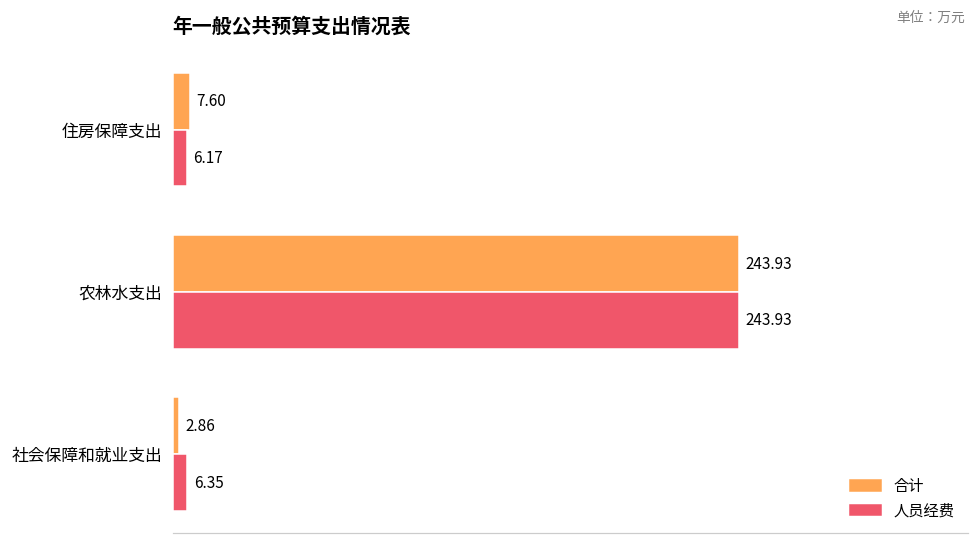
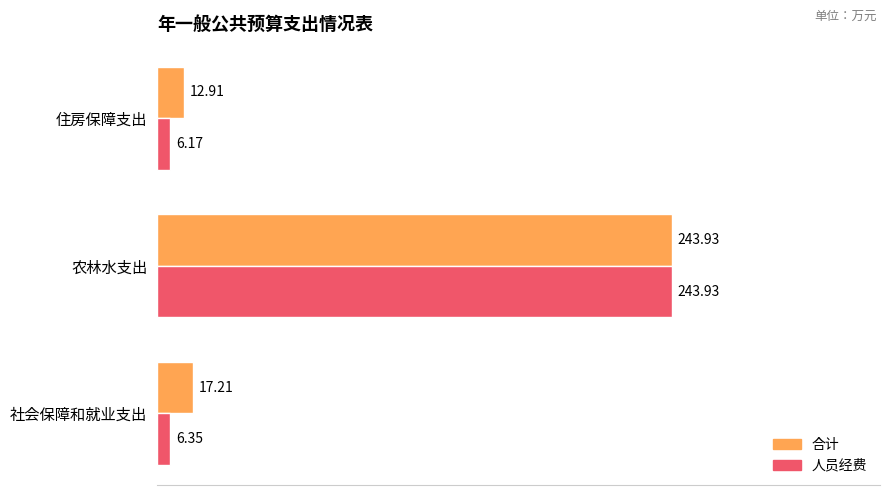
  {
    "合计": {
-     "住房保障支出": 7.60,
+     "住房保障支出": 12.91,
      "农林水支出": 243.93,
-     "社会保障和就业支出": 2.86
+     "社会保障和就业支出": 17.21
    },
    "人员经费": {
      "住房保障支出": 6.17,
      "农林水支出": 243.93,
      "社会保障和就业支出": 6.35
    }
  }
